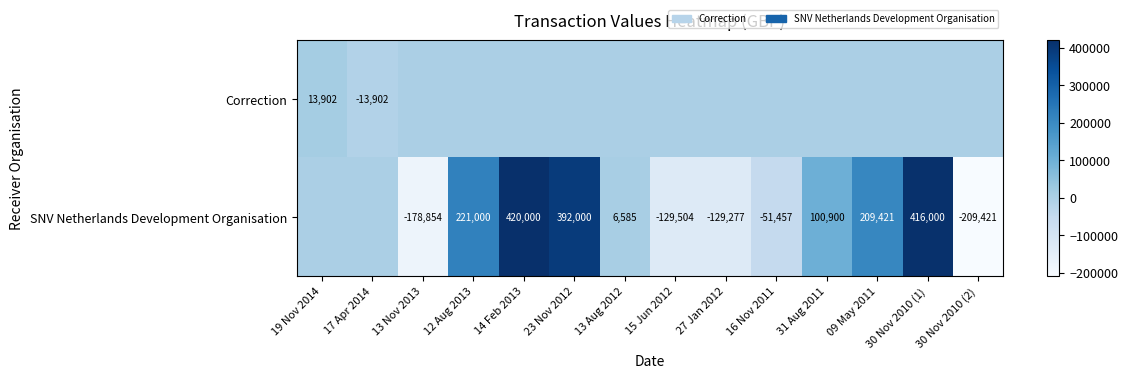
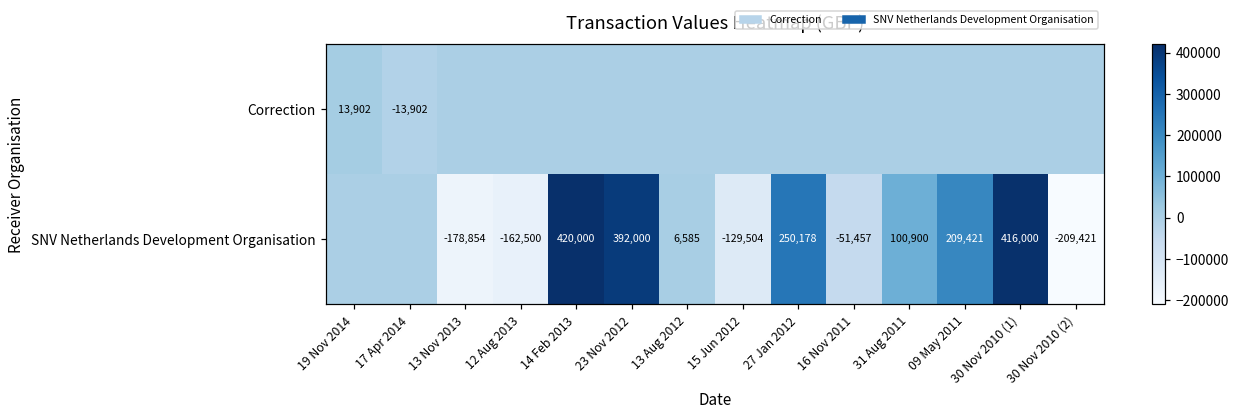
  {
    "Correction": {
      "19 Nov 2014": "13,902",
      "17 Apr 2014": "-13,902"
    },
    "SNV Netherlands Development Organisation": {
      "13 Nov 2013": "-178,854",
-     "12 Aug 2013": "221,000",
+     "12 Aug 2013": "-162,500",
      "14 Feb 2013": "420,000",
      "23 Nov 2012": "392,000",
      "13 Aug 2012": "6,585",
      "15 Jun 2012": "-129,504",
-     "27 Jan 2012": "-129,277",
+     "27 Jan 2012": "250,178",
      "16 Nov 2011": "-51,457",
      "31 Aug 2011": "100,900",
      "09 May 2011": "209,421",
      "30 Nov 2010 (1)": "416,000",
      "30 Nov 2010 (2)": "-209,421"
    }
  }
